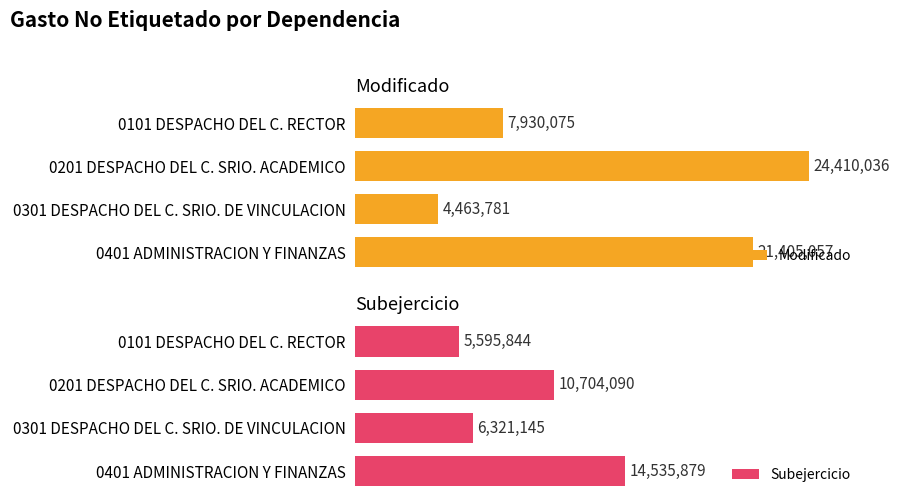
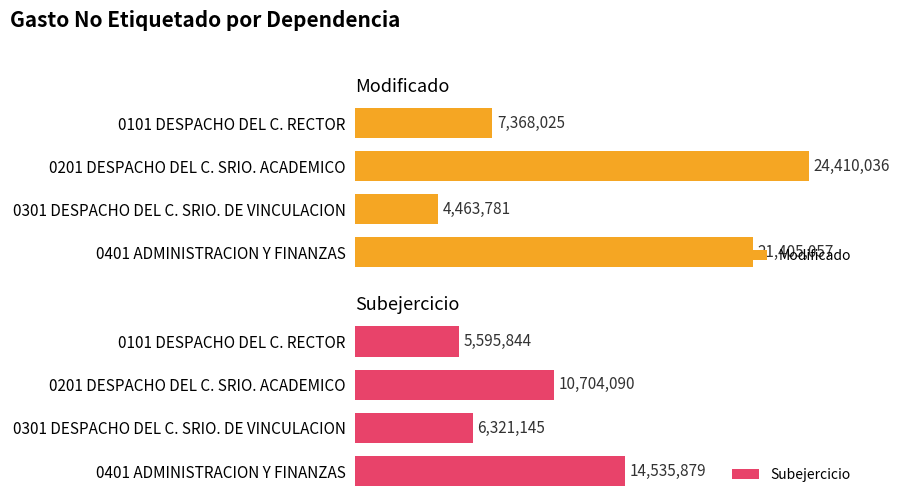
  {
    "Modificado": {
-     "0101 DESPACHO DEL C. RECTOR": "7,930,075",
+     "0101 DESPACHO DEL C. RECTOR": "7,368,025",
      "0201 DESPACHO DEL C. SRIO. ACADEMICO": "24,410,036",
      "0301 DESPACHO DEL C. SRIO. DE VINCULACION": "4,463,781",
      "0401 ADMINISTRACION Y FINANZAS": "21,405,057"
    },
    "Subejercicio": {
      "0101 DESPACHO DEL C. RECTOR": "5,595,844",
      "0201 DESPACHO DEL C. SRIO. ACADEMICO": "10,704,090",
      "0301 DESPACHO DEL C. SRIO. DE VINCULACION": "6,321,145",
      "0401 ADMINISTRACION Y FINANZAS": "14,535,879"
    }
  }
